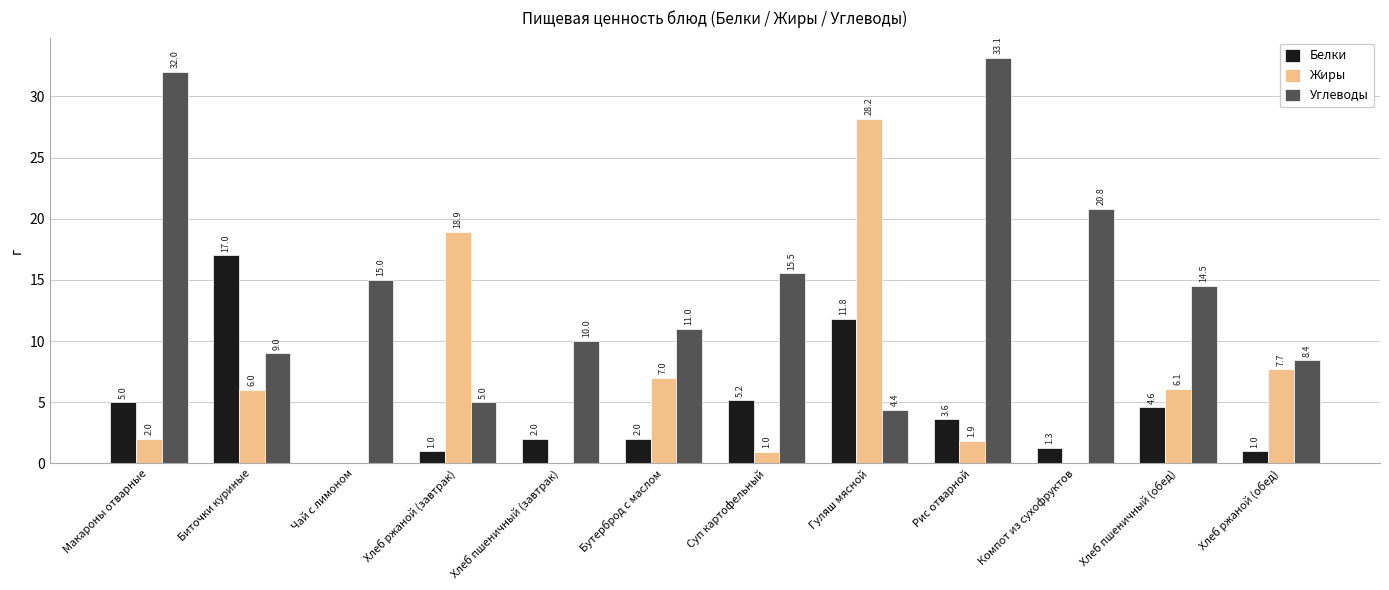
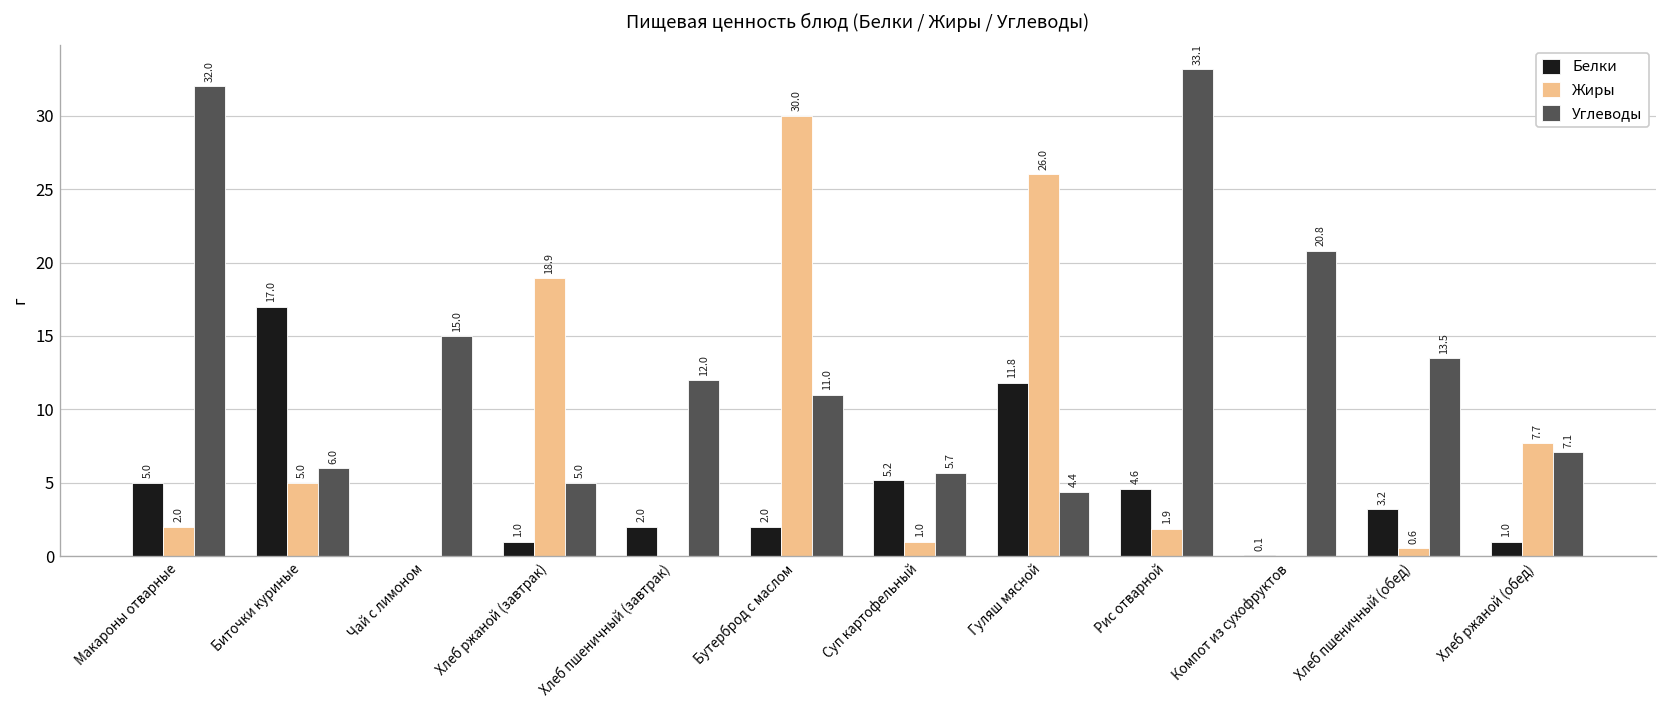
  {
    "Белки": {
      "Макароны отварные": 5.0,
      "Биточки куриные": 17.0,
      "Хлеб ржаной (завтрак)": 1.0,
      "Хлеб пшеничный (завтрак)": 2.0,
      "Бутерброд с маслом": 2.0,
      "Суп картофельный": 5.2,
      "Гуляш мясной": 11.8,
-     "Рис отварной": 3.6,
-     "Компот из сухофруктов": 1.3,
-     "Хлеб пшеничный (обед)": 4.6,
+     "Рис отварной": 4.6,
+     "Компот из сухофруктов": 0.1,
+     "Хлеб пшеничный (обед)": 3.2,
      "Хлеб ржаной (обед)": 1.0
    },
    "Жиры": {
      "Макароны отварные": 2.0,
-     "Биточки куриные": 6.0,
+     "Биточки куриные": 5.0,
      "Хлеб ржаной (завтрак)": 18.9,
-     "Бутерброд с маслом": 7.0,
+     "Бутерброд с маслом": 30.0,
      "Суп картофельный": 1.0,
-     "Гуляш мясной": 28.2,
+     "Гуляш мясной": 26.0,
      "Рис отварной": 1.9,
-     "Хлеб пшеничный (обед)": 6.1,
+     "Хлеб пшеничный (обед)": 0.6,
      "Хлеб ржаной (обед)": 7.7
    },
    "Углеводы": {
      "Макароны отварные": 32.0,
-     "Биточки куриные": 9.0,
+     "Биточки куриные": 6.0,
      "Чай с лимоном": 15.0,
      "Хлеб ржаной (завтрак)": 5.0,
-     "Хлеб пшеничный (завтрак)": 10.0,
+     "Хлеб пшеничный (завтрак)": 12.0,
      "Бутерброд с маслом": 11.0,
-     "Суп картофельный": 15.5,
+     "Суп картофельный": 5.7,
      "Гуляш мясной": 4.4,
      "Рис отварной": 33.1,
      "Компот из сухофруктов": 20.8,
-     "Хлеб пшеничный (обед)": 14.5,
-     "Хлеб ржаной (обед)": 8.4
+     "Хлеб пшеничный (обед)": 13.5,
+     "Хлеб ржаной (обед)": 7.1
    }
  }
